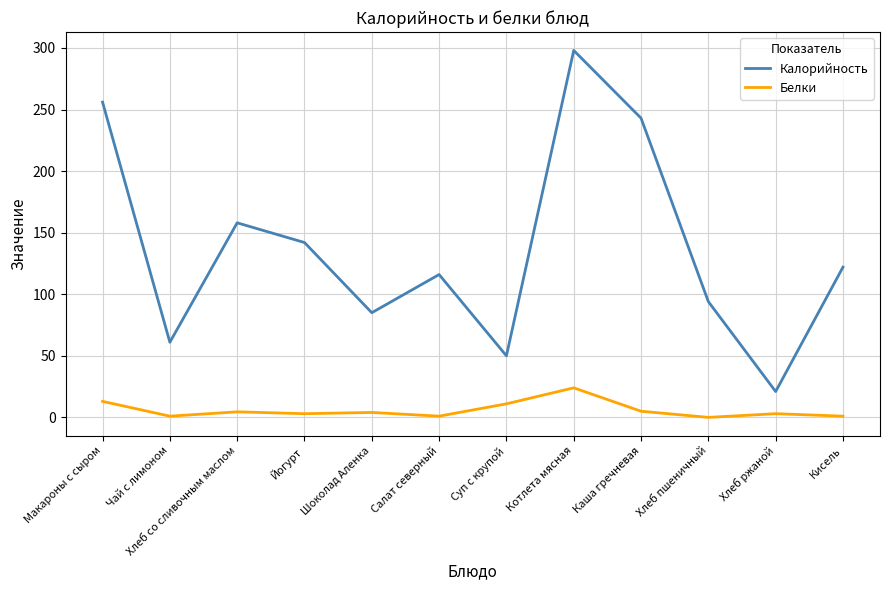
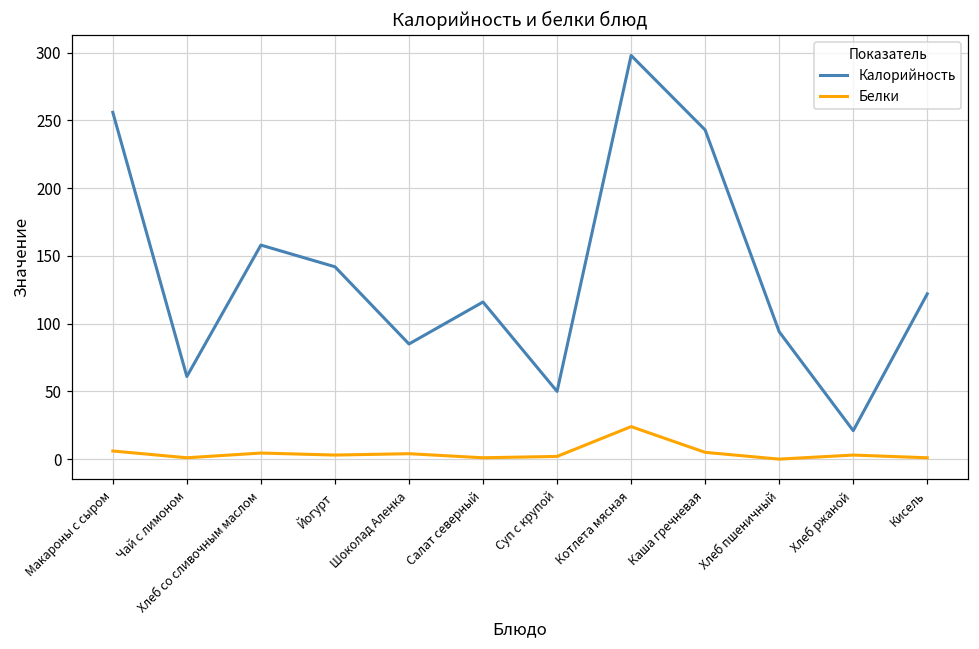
  {
    "Калорийность": {
      "Макароны с сыром": 256,
      "Чай с лимоном": 61,
      "Хлеб со сливочным маслом": 158,
      "Йогурт": 142,
      "Шоколад Аленка": 85,
      "Салат северный": 116,
      "Суп с крупой": 50,
      "Котлета мясная": 298,
      "Каша гречневая": 243,
      "Хлеб пшеничный": 94,
      "Хлеб ржаной": 21,
      "Кисель": 122
    },
    "Белки": {
-     "Макароны с сыром": 13,
+     "Макароны с сыром": 6,
      "Чай с лимоном": 1,
      "Хлеб со сливочным маслом": 5,
      "Йогурт": 3,
      "Шоколад Аленка": 4,
      "Салат северный": 1,
-     "Суп с крупой": 11,
+     "Суп с крупой": 2,
      "Котлета мясная": 24,
      "Каша гречневая": 5,
      "Хлеб пшеничный": 0,
      "Хлеб ржаной": 3,
      "Кисель": 1
    }
  }
